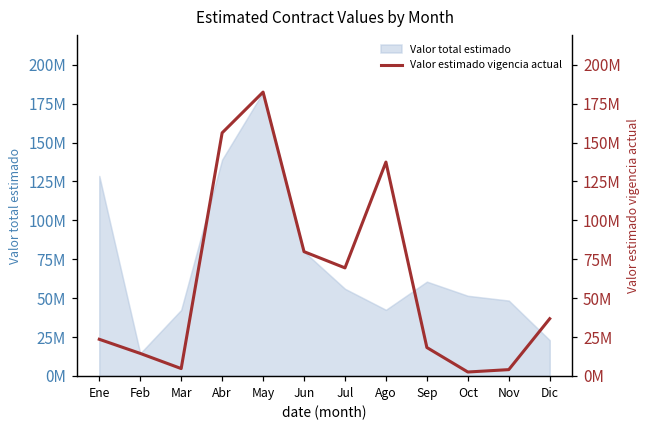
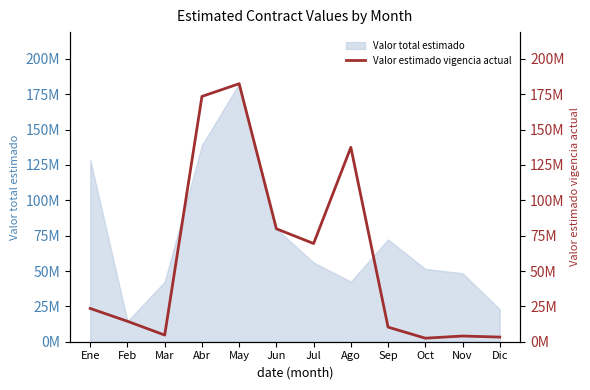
  {
    "Valor total estimado": {
      "Ene": 129000000,
      "Feb": 14000000,
      "Mar": 42000000,
      "Abr": 139000000,
      "May": 182000000,
      "Jun": 80000000,
      "Jul": 56000000,
      "Ago": 42000000,
-     "Sep": 61000000,
+     "Sep": 72000000,
      "Oct": 52000000,
      "Nov": 48000000,
      "Dic": 23000000
    },
    "Valor estimado vigencia actual": {
      "Ene": 24000000,
      "Feb": 14000000,
      "Mar": 5000000,
-     "Abr": 156000000,
+     "Abr": 173000000,
      "May": 182000000,
      "Jun": 80000000,
      "Jul": 69000000,
      "Ago": 137000000,
-     "Sep": 18000000,
+     "Sep": 10000000,
      "Oct": 3000000,
      "Nov": 4000000,
-     "Dic": 37000000
+     "Dic": 3000000
    }
  }
